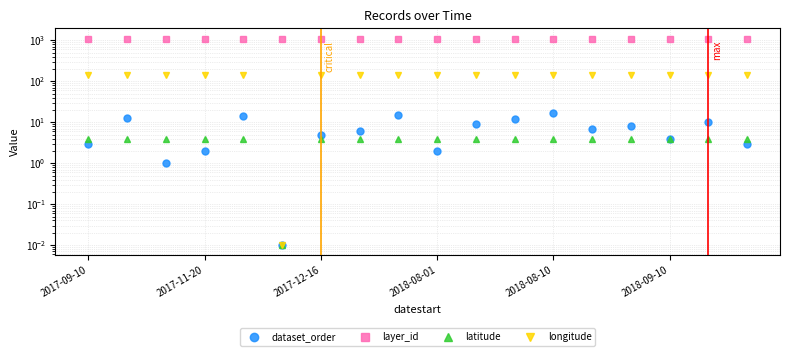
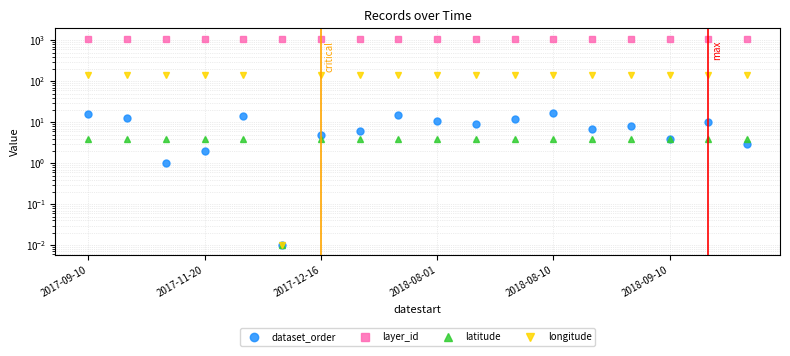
  {
    "dataset_order": {
-     "2017-09-10": 3,
-     "2018-08-01": 2
+     "2017-09-10": 16,
+     "2018-08-01": 11
    },
    "layer_id": {
      "2017-09-10": 1100,
      "2018-08-01": 1100
    },
    "latitude": {
      "2017-09-10": 4,
      "2018-08-01": 4
    },
    "longitude": {
      "2017-09-10": 140,
      "2018-08-01": 140
    }
  }
